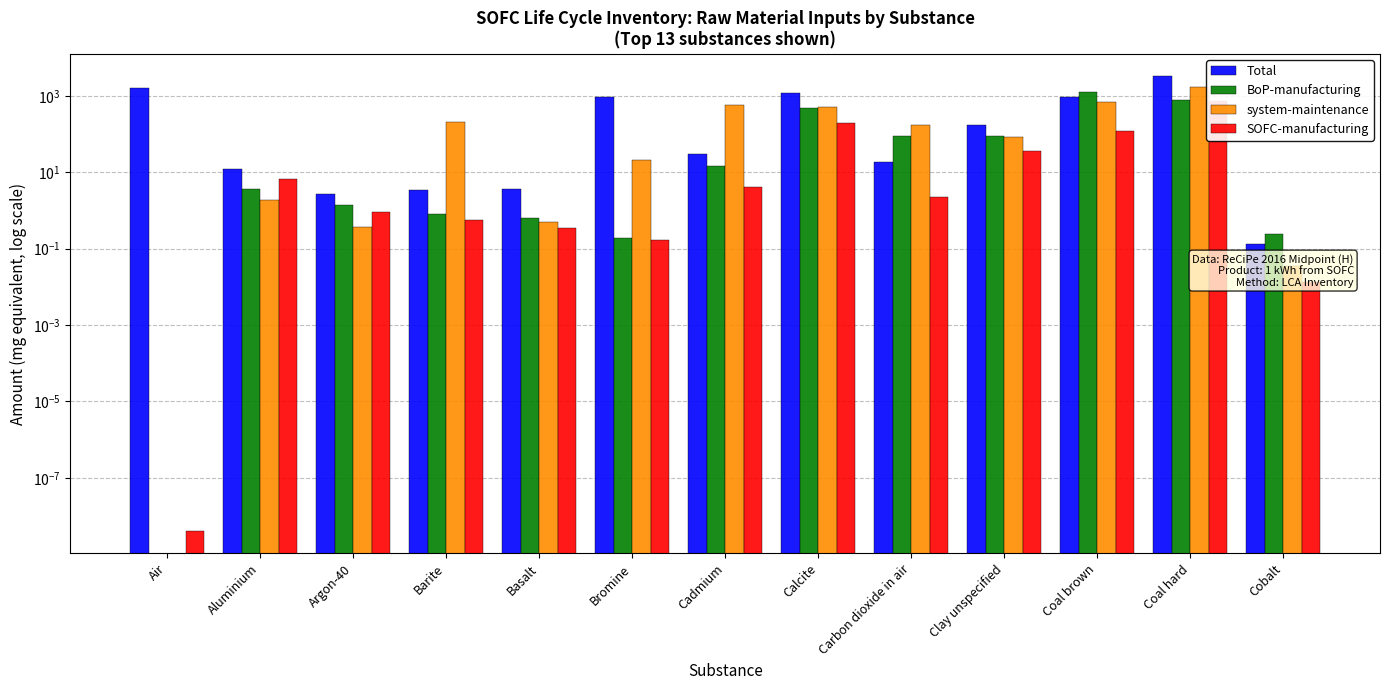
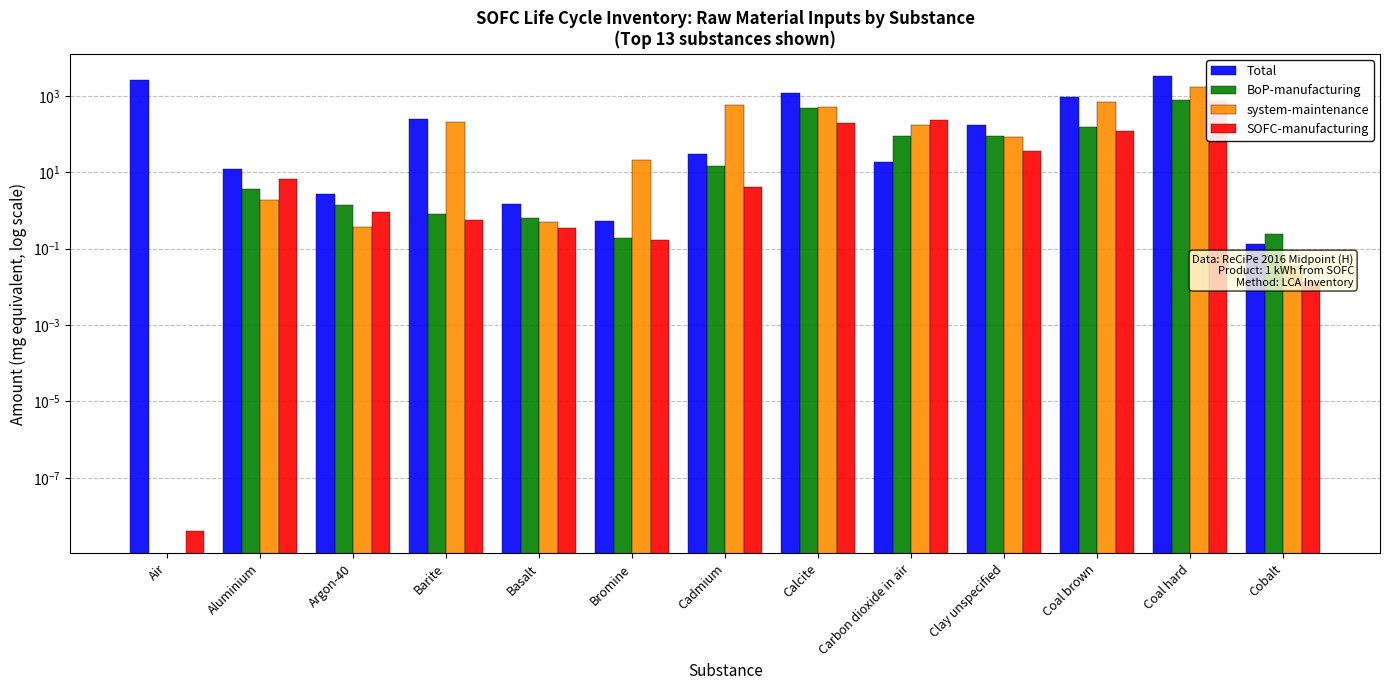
  {
    "Total": {
-     "Air": 1600,
+     "Air": 3000,
      "Aluminium": 12,
      "Argon-40": 3,
-     "Barite": 3,
-     "Basalt": 4,
-     "Bromine": 900,
+     "Barite": 200,
+     "Basalt": 1.5,
+     "Bromine": 0.5,
      "Cadmium": 30,
      "Calcite": 1200,
      "Carbon dioxide in air": 20,
      "Clay unspecified": 200,
      "Coal brown": 1000,
      "Coal hard": 3000,
      "Cobalt": 0.13
    },
    "BoP-manufacturing": {
      "Aluminium": 4,
      "Argon-40": 1.4,
      "Barite": 0.8,
      "Basalt": 0.6,
      "Bromine": 0.2,
      "Cadmium": 14,
      "Calcite": 500,
      "Carbon dioxide in air": 90,
      "Clay unspecified": 90,
-     "Coal brown": 1200,
+     "Coal brown": 150,
      "Coal hard": 800
    },
    "system-maintenance": {
      "Aluminium": 2,
      "Argon-40": 0.4,
      "Barite": 200,
      "Basalt": 0.5,
      "Bromine": 20,
      "Cadmium": 600,
      "Calcite": 500,
      "Carbon dioxide in air": 200,
      "Clay unspecified": 80,
      "Coal brown": 700,
      "Coal hard": 2000
    },
    "SOFC-manufacturing": {
      "Air": 0.000000004,
      "Aluminium": 7,
      "Argon-40": 1,
      "Barite": 0.6,
      "Basalt": 0.4,
      "Bromine": 0.2,
      "Cadmium": 4,
      "Calcite": 200,
-     "Carbon dioxide in air": 2,
+     "Carbon dioxide in air": 200,
      "Clay unspecified": 40,
      "Coal brown": 120
    }
  }
